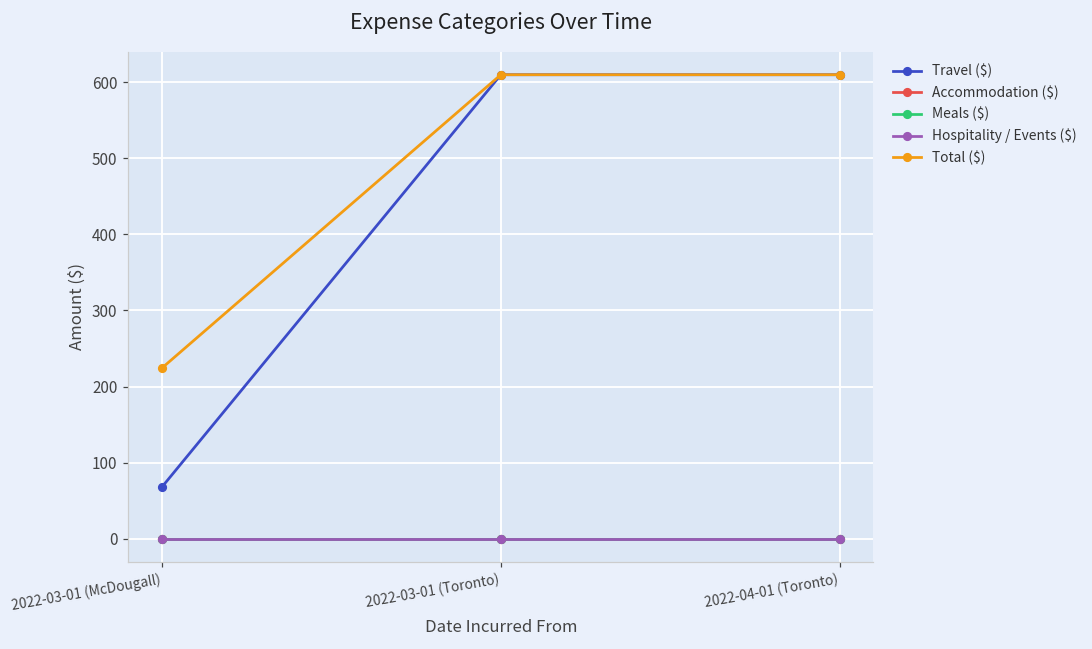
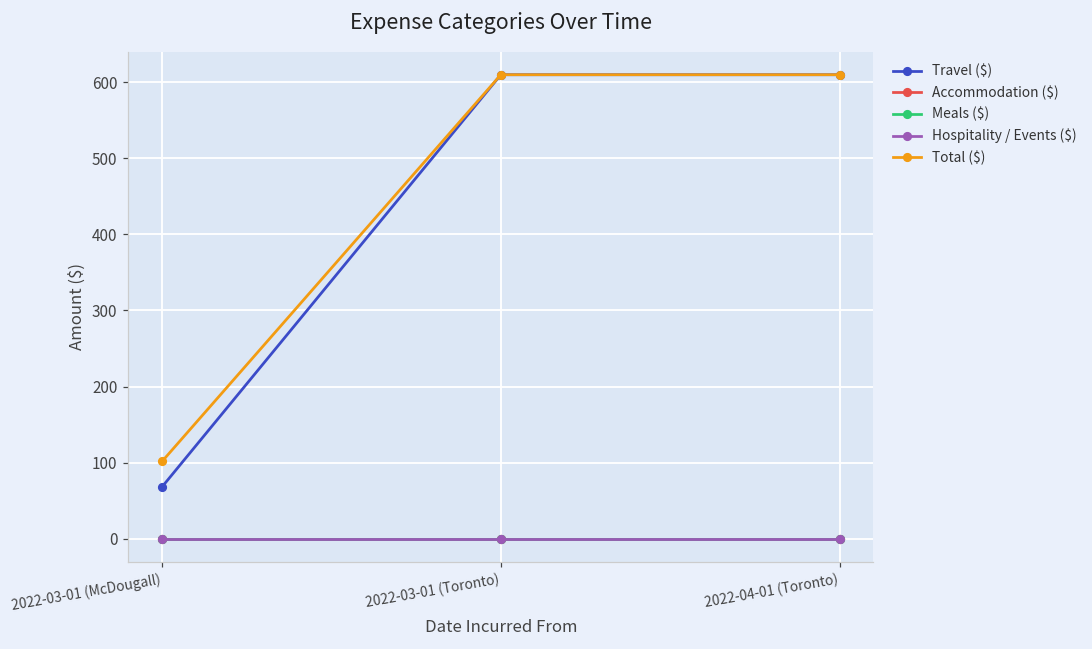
  {
    "Travel ($)": {
      "2022-03-01 (McDougall)": 70
    },
    "Hospitality / Events ($)": {
      "2022-03-01 (McDougall)": 0,
      "2022-03-01 (Toronto)": 0,
      "2022-04-01 (Toronto)": 0
    },
    "Total ($)": {
-     "2022-03-01 (McDougall)": 220
+     "2022-03-01 (McDougall)": 100
    }
  }
